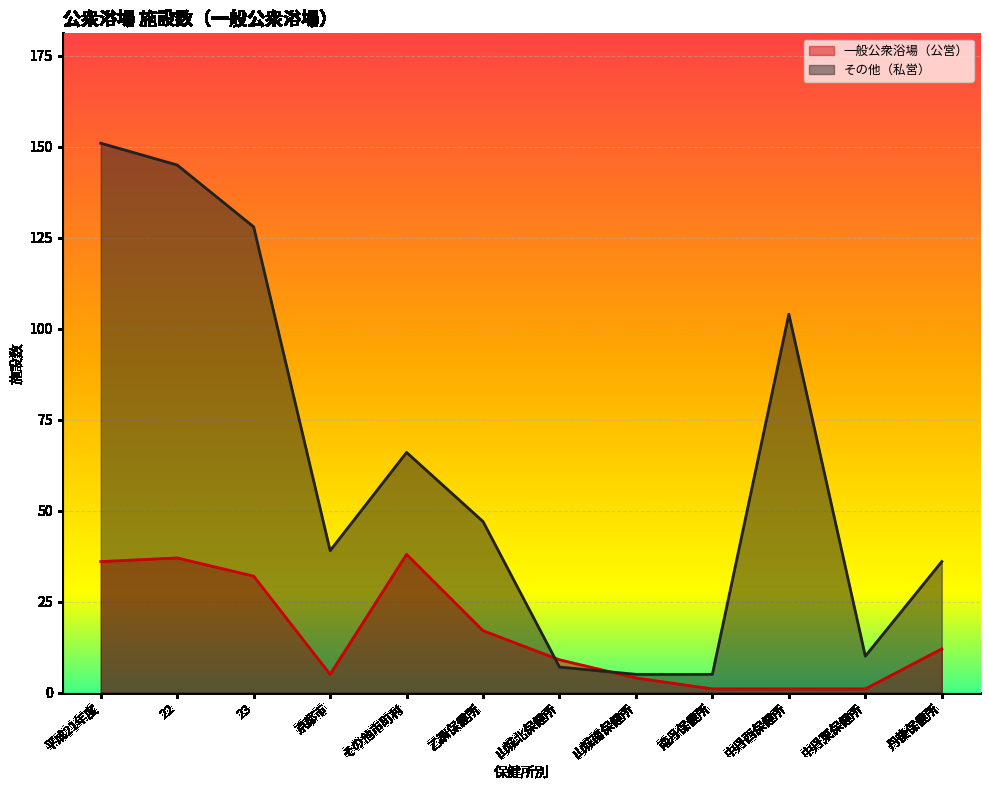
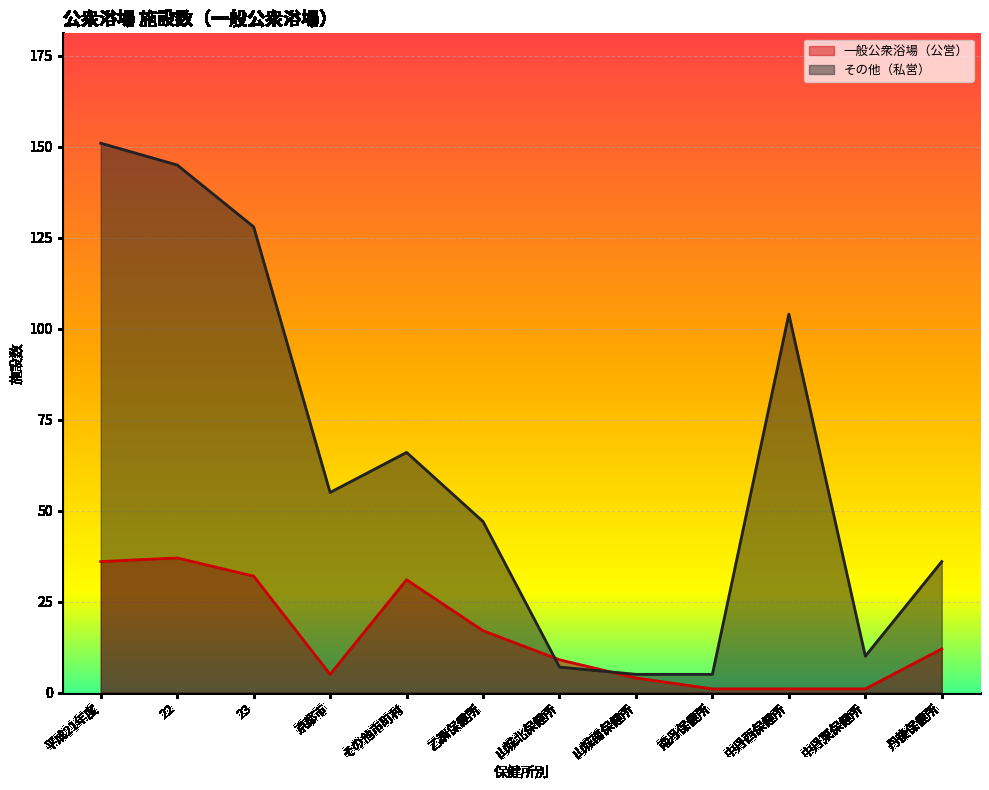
  {
    "一般公衆浴場（公営）": {
      "平成21年度": 36,
      "22": 37,
      "23": 32,
      "京都市": 5,
-     "その他市町村": 38,
+     "その他市町村": 31,
      "乙訓保健所": 17,
      "山城北保健所": 9,
      "山城南保健所": 4,
      "南丹保健所": 1,
      "中丹西保健所": 1,
      "中丹東保健所": 1,
      "丹後保健所": 12
    },
    "その他（私営）": {
      "平成21年度": 151,
      "22": 145,
      "23": 128,
-     "京都市": 39,
+     "京都市": 55,
      "その他市町村": 66,
      "乙訓保健所": 47,
      "山城北保健所": 7,
      "山城南保健所": 5,
      "南丹保健所": 5,
      "中丹西保健所": 104,
      "中丹東保健所": 10,
      "丹後保健所": 36
    }
  }
